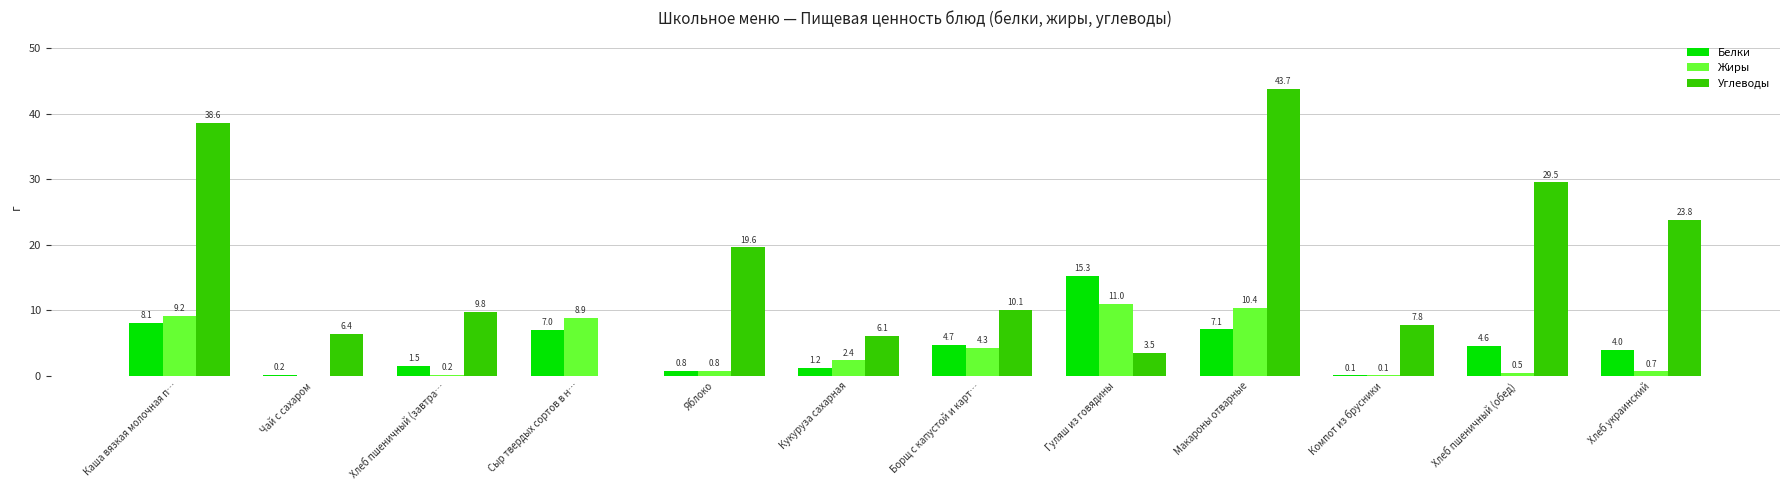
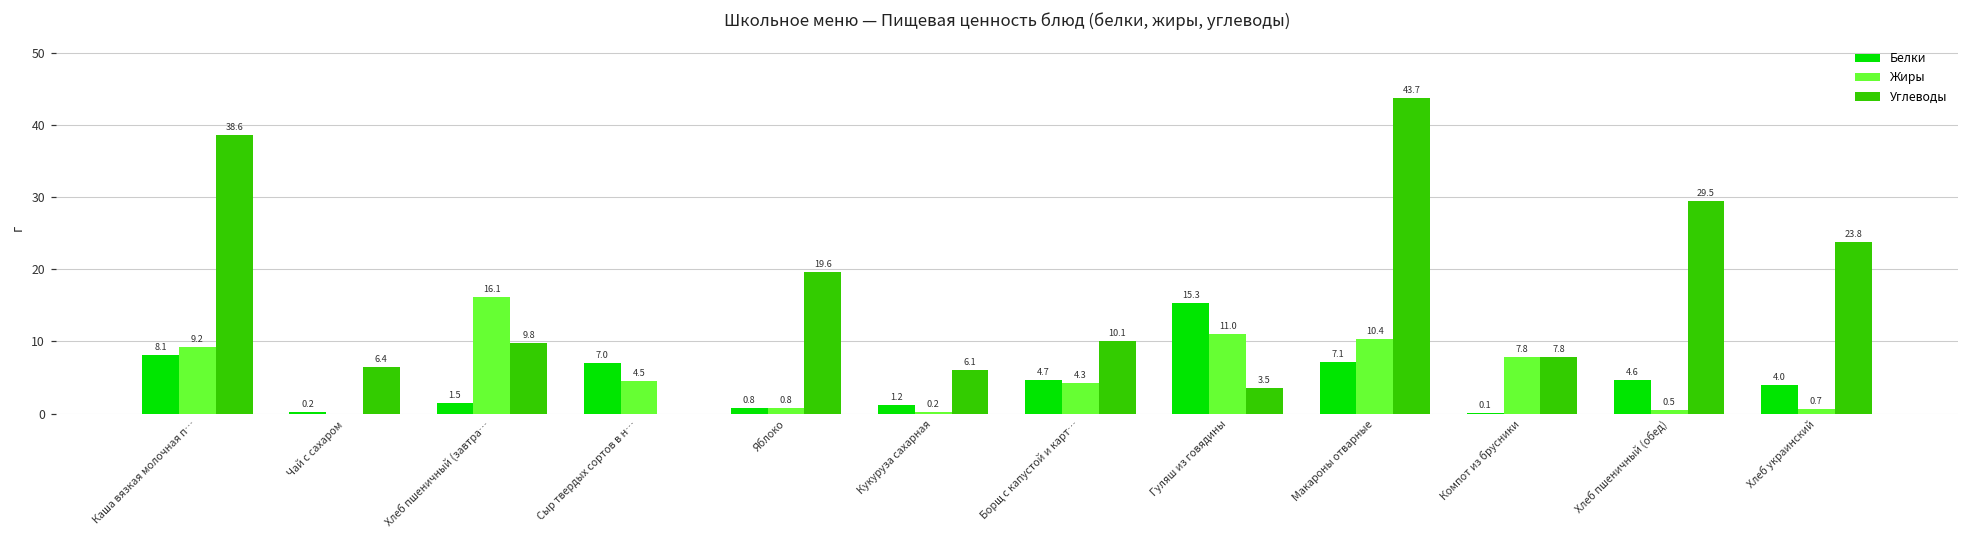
  {
    "Жиры": {
      "Каша вязкая молочная п…": 9.2,
-     "Хлеб пшеничный (завтра…": 0.2,
-     "Сыр твердых сортов в н…": 8.9,
+     "Хлеб пшеничный (завтра…": 16.1,
+     "Сыр твердых сортов в н…": 4.5,
      "Яблоко": 0.8,
-     "Кукуруза сахарная": 2.4,
+     "Кукуруза сахарная": 0.2,
      "Борщ с капустой и карт…": 4.3,
      "Гуляш из говядины": 11.0,
      "Макароны отварные": 10.4,
-     "Компот из брусники": 0.1,
+     "Компот из брусники": 7.8,
      "Хлеб пшеничный (обед)": 0.5,
      "Хлеб украинский": 0.7
    }
  }
